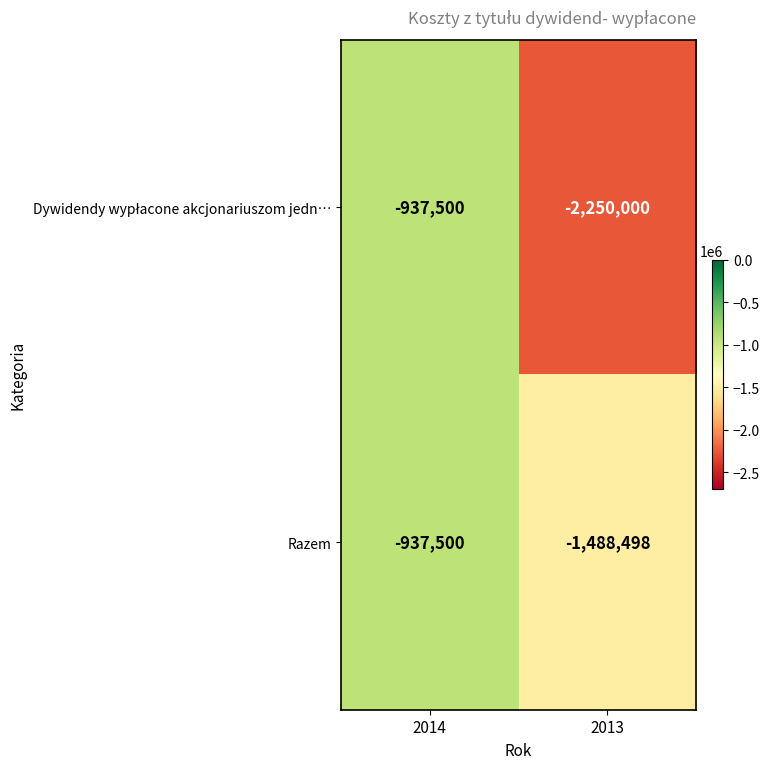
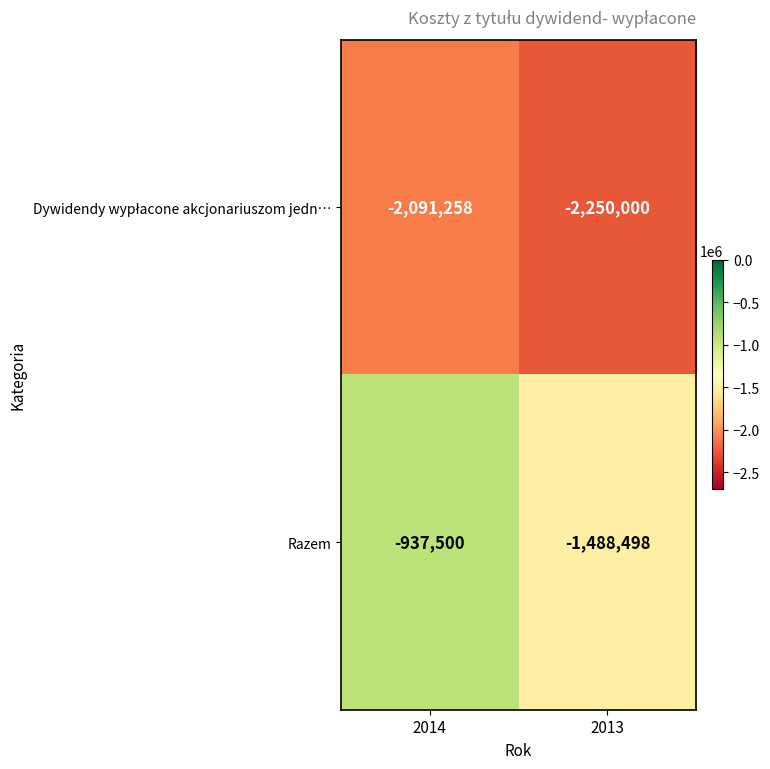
  {
    "Dywidendy wypłacone akcjonariuszom jedn…": {
-     "2014": "-937,500",
+     "2014": "-2,091,258",
      "2013": "-2,250,000"
    },
    "Razem": {
      "2014": "-937,500",
      "2013": "-1,488,498"
    }
  }
